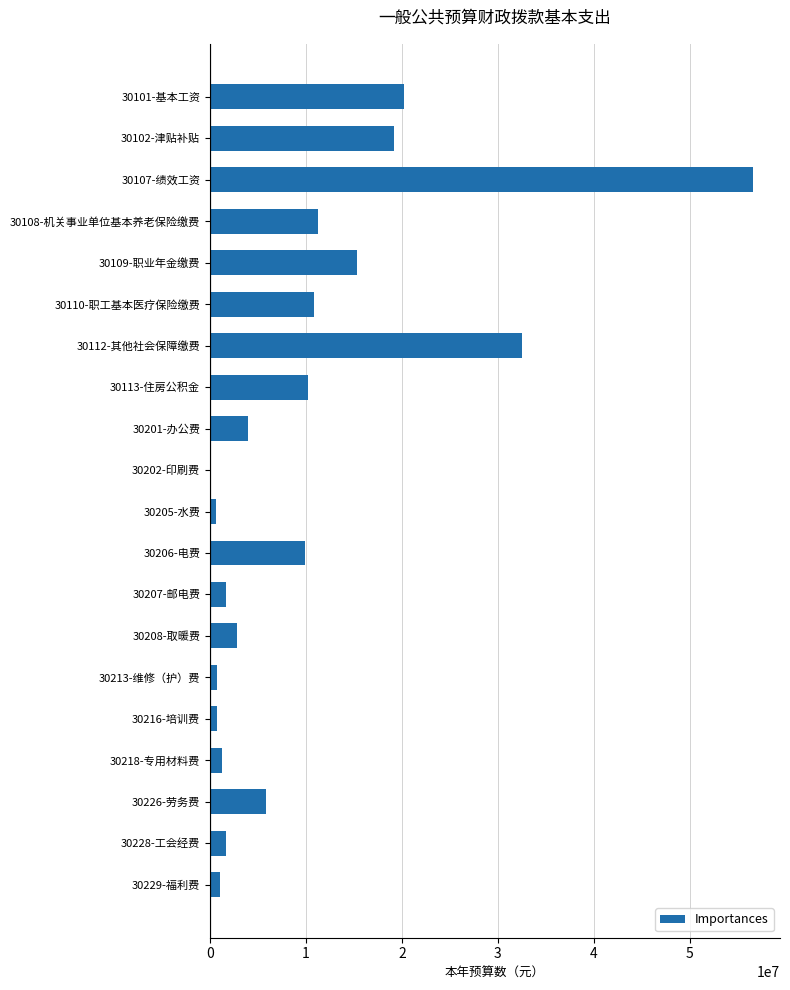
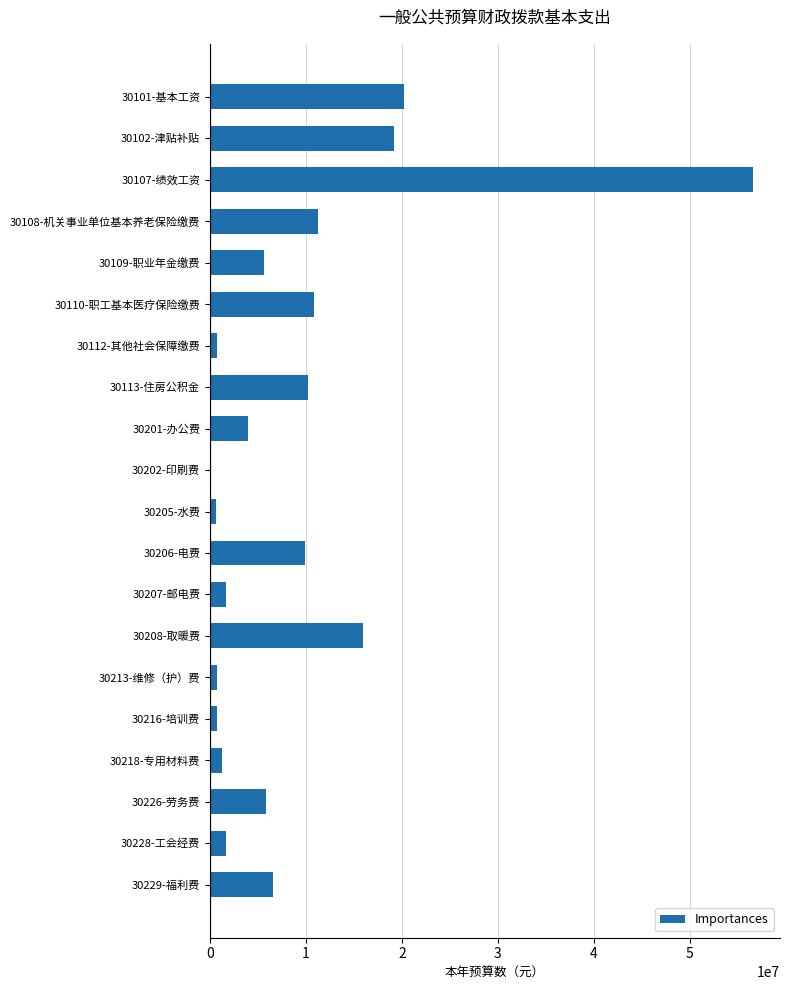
  {
    "30101-基本工资": 20000000,
    "30102-津贴补贴": 19000000,
    "30107-绩效工资": 57000000,
    "30108-机关事业单位基本养老保险缴费": 11000000,
-   "30109-职业年金缴费": 15000000,
+   "30109-职业年金缴费": 6000000,
    "30110-职工基本医疗保险缴费": 11000000,
-   "30112-其他社会保障缴费": 33000000,
+   "30112-其他社会保障缴费": 1000000,
    "30113-住房公积金": 10000000,
    "30201-办公费": 4000000,
    "30205-水费": 1000000,
    "30206-电费": 10000000,
    "30207-邮电费": 2000000,
-   "30208-取暖费": 3000000,
+   "30208-取暖费": 16000000,
    "30213-维修（护）费": 1000000,
    "30216-培训费": 1000000,
    "30218-专用材料费": 1000000,
    "30226-劳务费": 6000000,
    "30228-工会经费": 2000000,
-   "30229-福利费": 1000000
+   "30229-福利费": 7000000
  }
